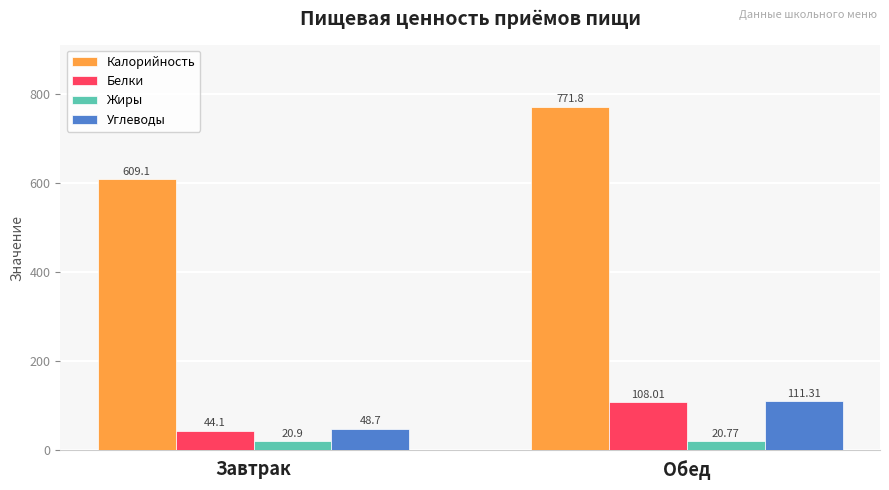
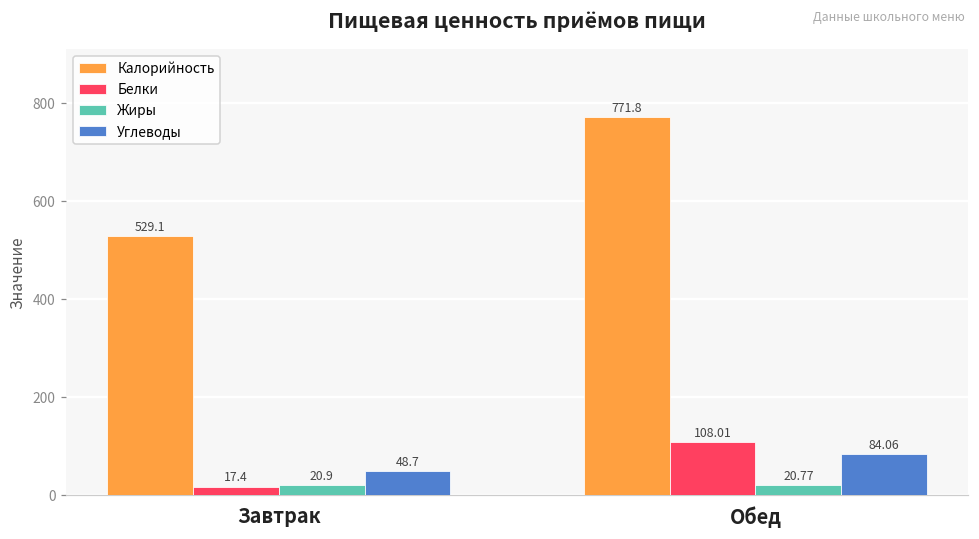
  {
    "Калорийность": {
-     "Завтрак": 609.1,
+     "Завтрак": 529.1,
      "Обед": 771.8
    },
    "Белки": {
-     "Завтрак": 44.1,
+     "Завтрак": 17.4,
      "Обед": 108.01
    },
    "Жиры": {
      "Завтрак": 20.9,
      "Обед": 20.77
    },
    "Углеводы": {
      "Завтрак": 48.7,
-     "Обед": 111.31
+     "Обед": 84.06
    }
  }
